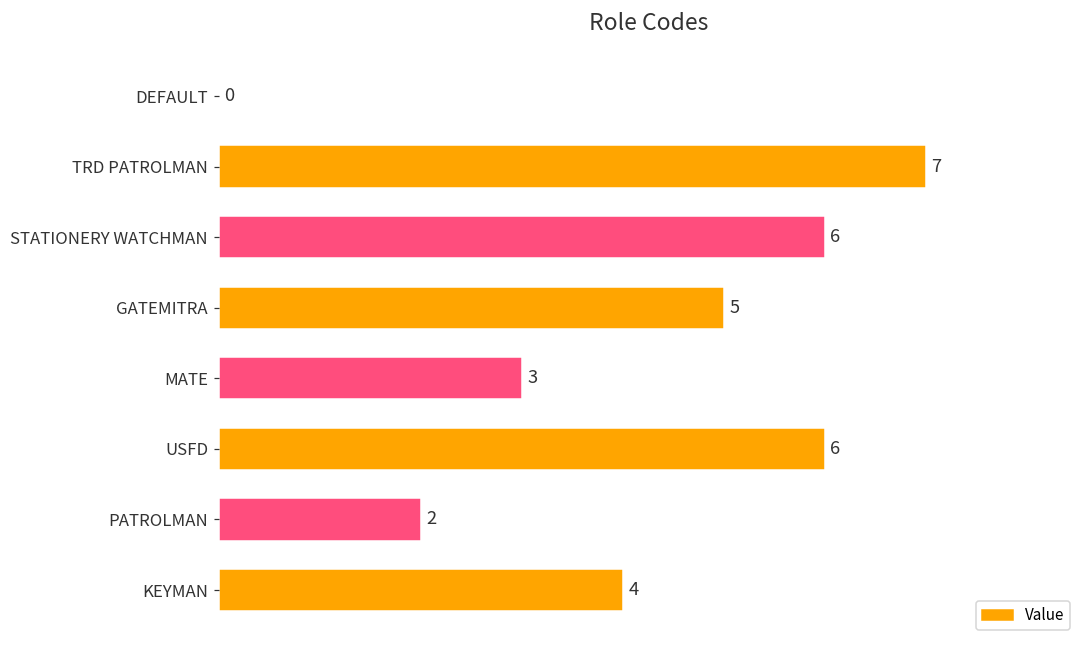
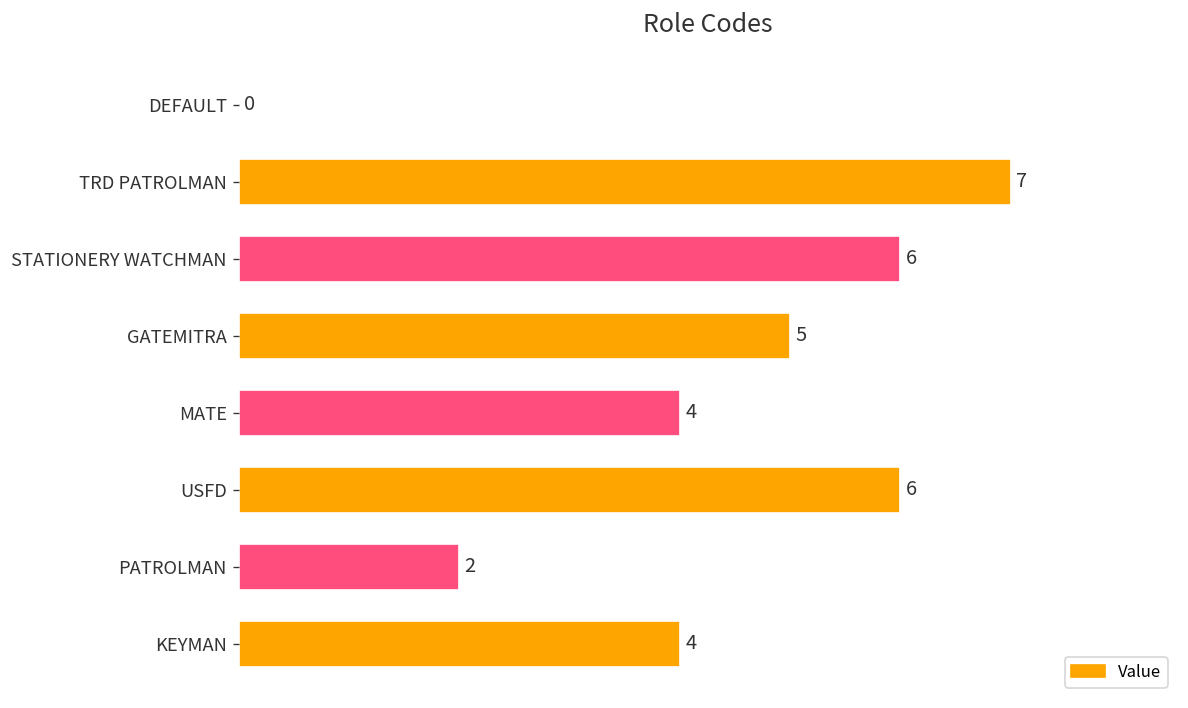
  {
    "DEFAULT": 0,
    "TRD PATROLMAN": 7,
    "STATIONERY WATCHMAN": 6,
    "GATEMITRA": 5,
-   "MATE": 3,
+   "MATE": 4,
    "USFD": 6,
    "PATROLMAN": 2,
    "KEYMAN": 4
  }
